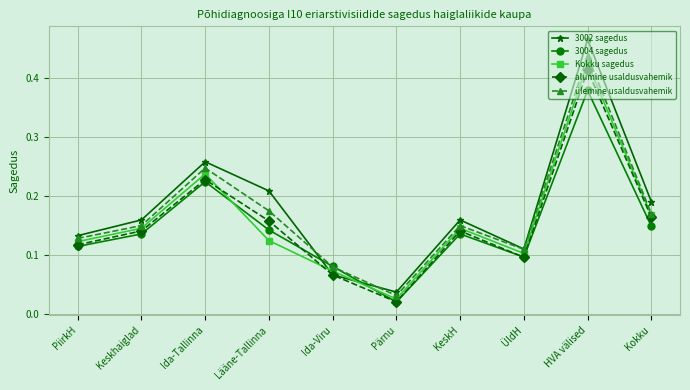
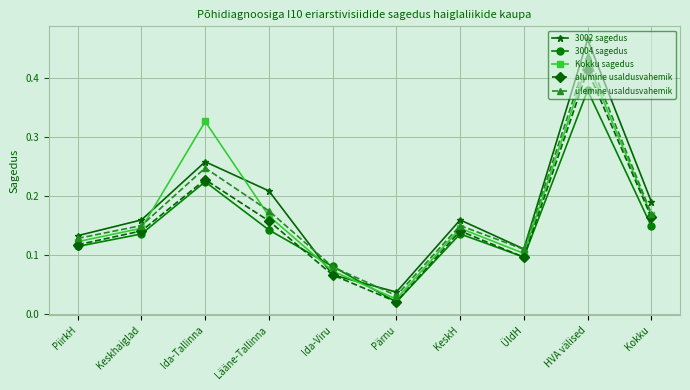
  {
    "Kokku sagedus": {
      "PiirkH": 0.12,
      "Keskhaiglad": 0.15,
-     "Ida-Tallinna": 0.24,
-     "Lääne-Tallinna": 0.12,
+     "Ida-Tallinna": 0.33,
+     "Lääne-Tallinna": 0.17,
      "Ida-Viru": 0.07,
      "Pärnu": 0.03,
      "KeskH": 0.15,
      "ÜldH": 0.10
    }
  }
